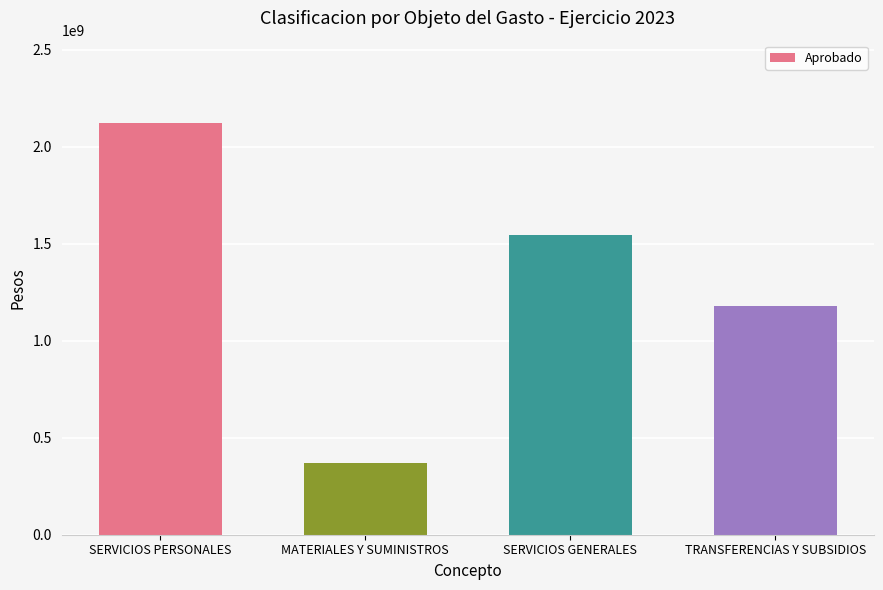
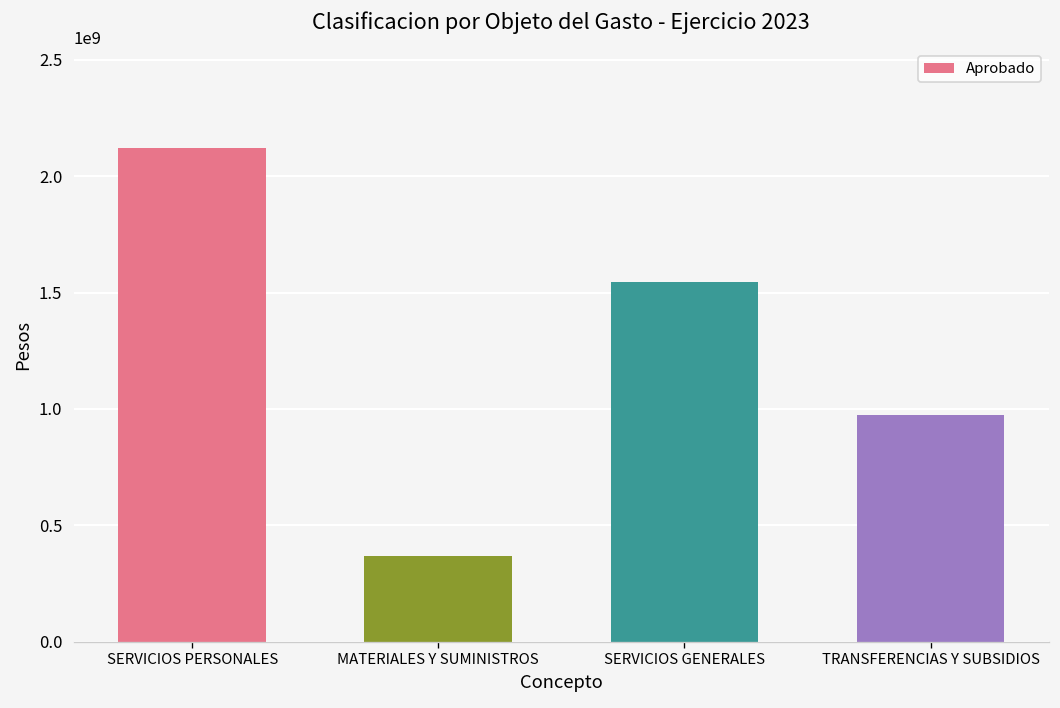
  {
    "SERVICIOS PERSONALES": 2120000000,
    "MATERIALES Y SUMINISTROS": 370000000,
    "SERVICIOS GENERALES": 1550000000,
-   "TRANSFERENCIAS Y SUBSIDIOS": 1180000000
+   "TRANSFERENCIAS Y SUBSIDIOS": 980000000
  }
